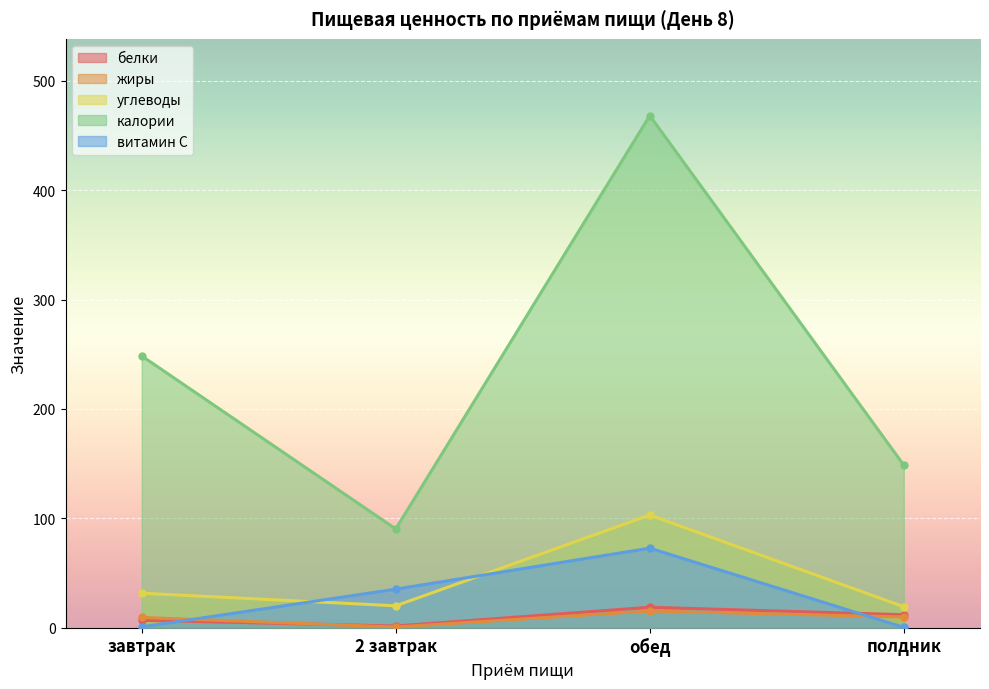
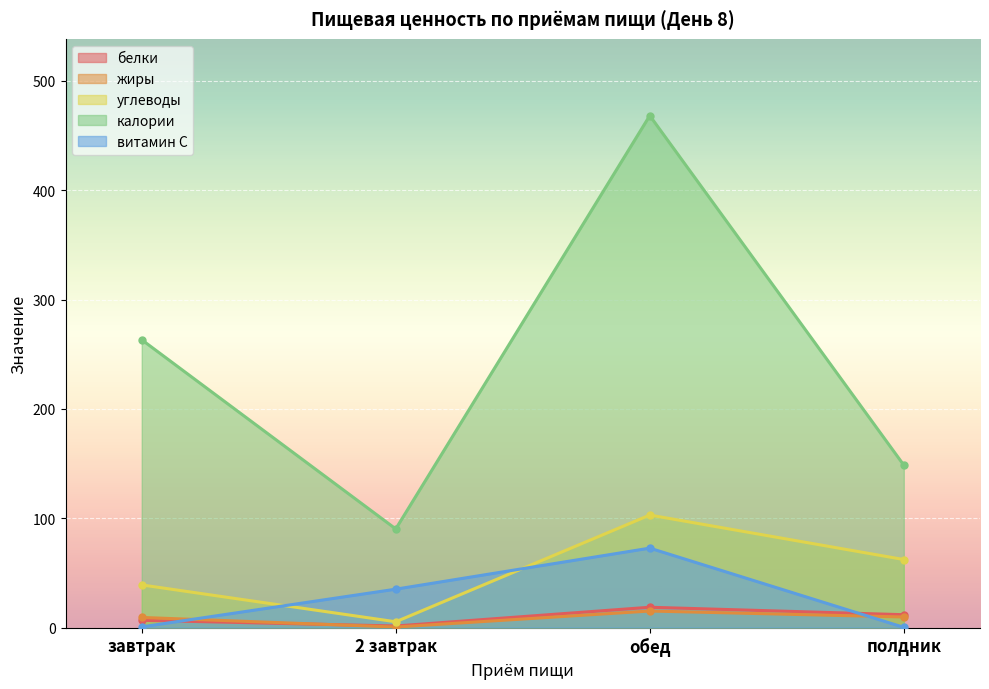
  {
    "углеводы": {
-     "завтрак": 31,
-     "2 завтрак": 20,
+     "завтрак": 39,
+     "2 завтрак": 5,
      "обед": 103,
-     "полдник": 19
+     "полдник": 62
    },
    "калории": {
-     "завтрак": 248,
+     "завтрак": 263,
      "2 завтрак": 90,
      "обед": 468,
      "полдник": 149
    },
    "витамин С": {
      "завтрак": 1,
      "2 завтрак": 35,
      "обед": 73,
      "полдник": 0
    }
  }
